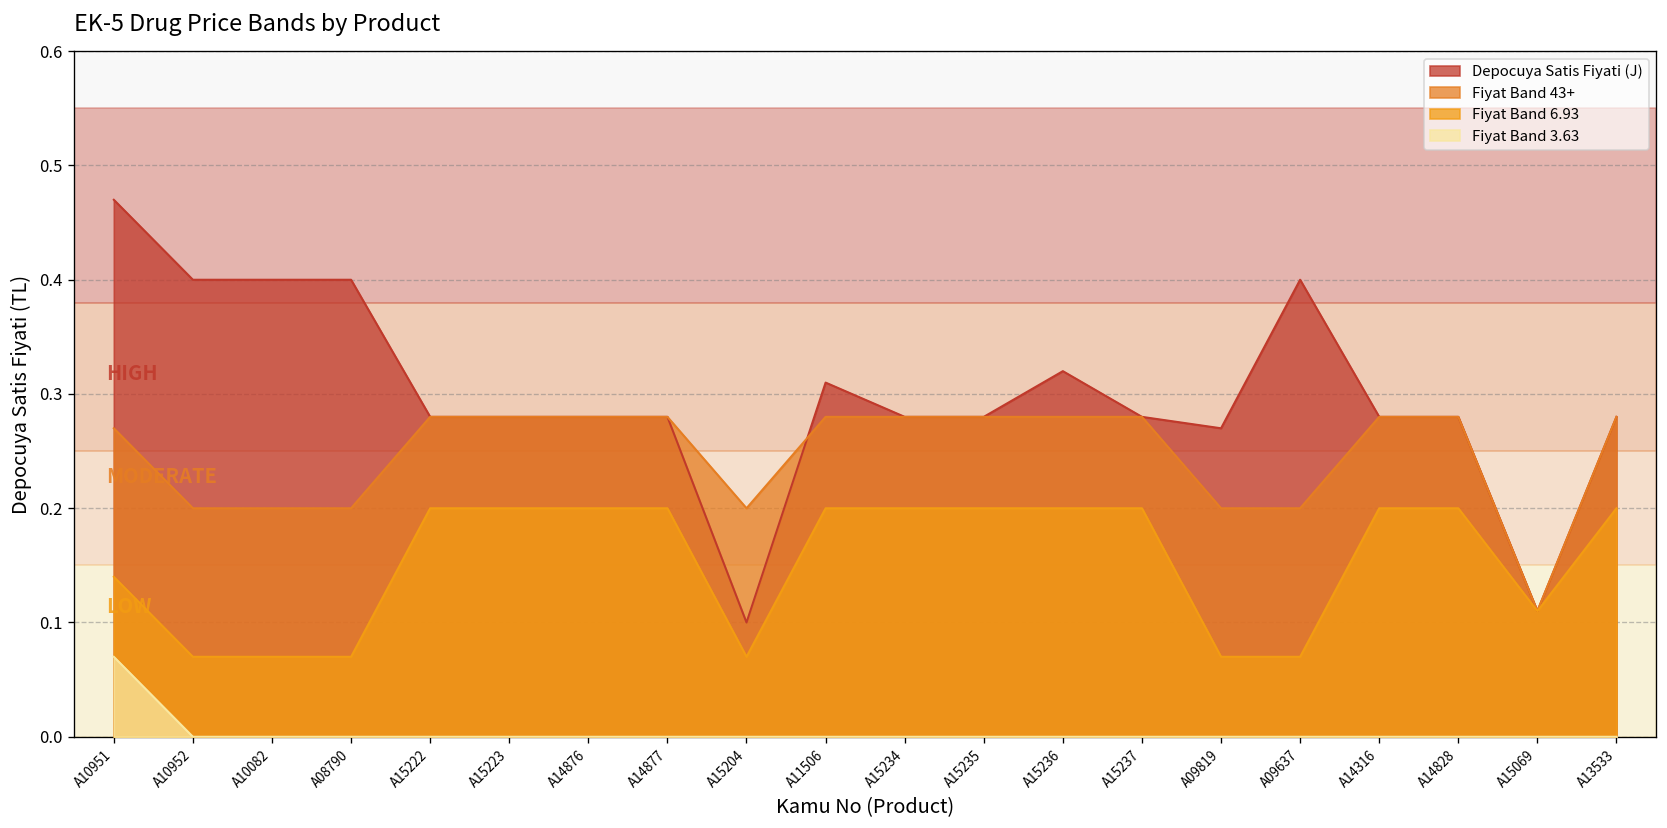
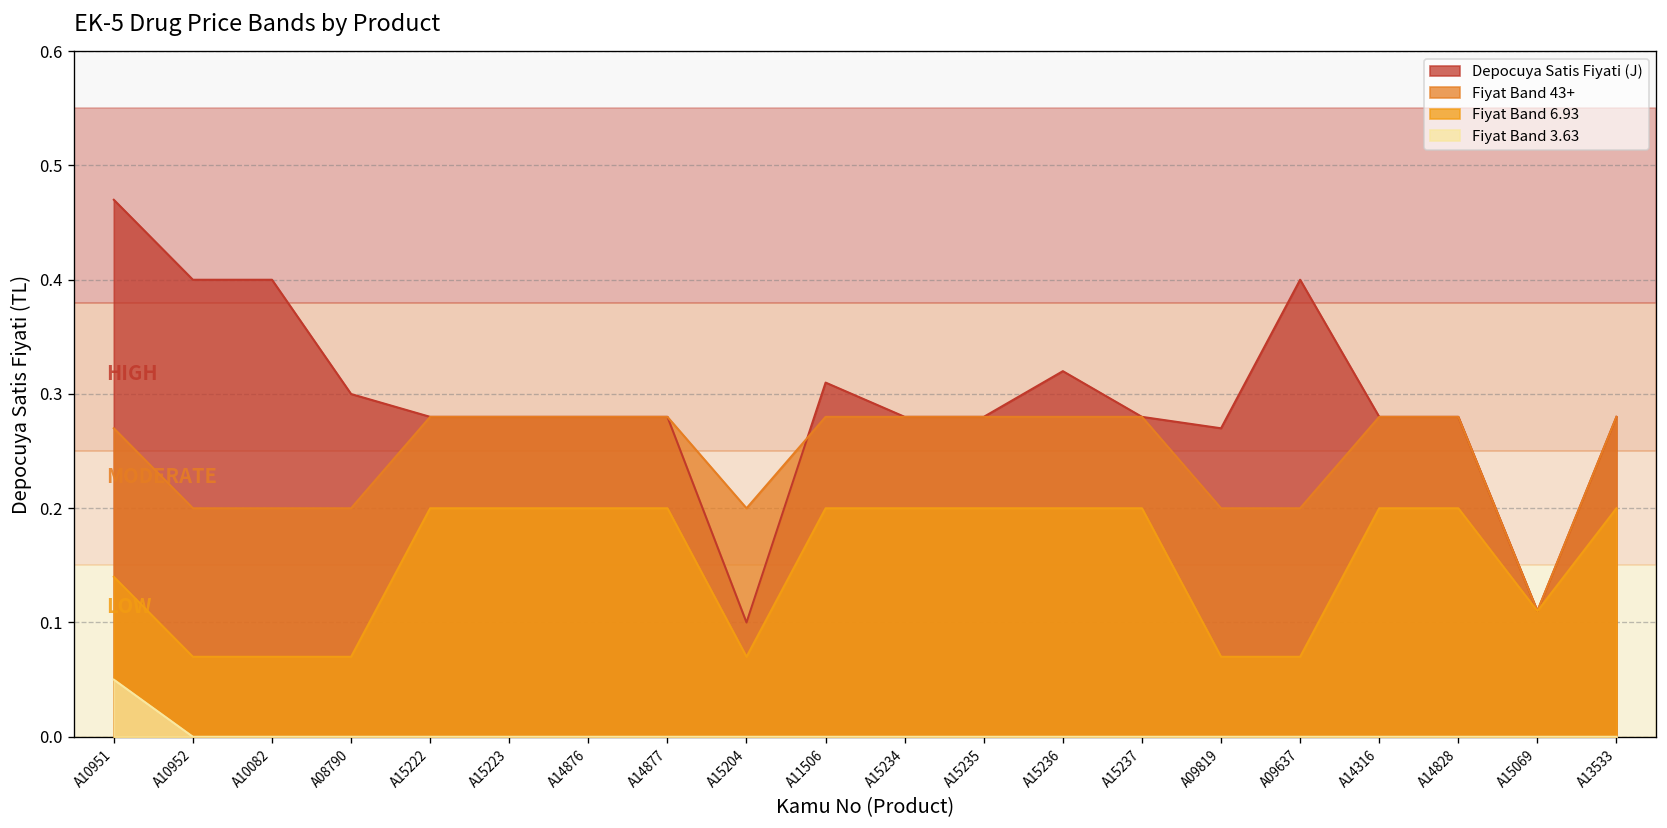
  {
    "Depocuya Satis Fiyati (J)": {
      "A10951": 0.47,
      "A10952": 0.4,
      "A10082": 0.4,
-     "A08790": 0.4,
+     "A08790": 0.3,
      "A15204": 0.1,
      "A11506": 0.31,
      "A15236": 0.32,
      "A09819": 0.27,
      "A09637": 0.4
    },
    "Fiyat Band 3.63": {
-     "A10951": 0.07,
+     "A10951": 0.05,
      "A10952": 0.00,
      "A10082": 0.00,
      "A08790": 0.00,
      "A15222": 0.00,
      "A15223": 0.00,
      "A14876": 0.00,
      "A14877": 0.00,
      "A15204": 0.00,
      "A11506": 0.00,
      "A15234": 0.00,
      "A15235": 0.00,
      "A15236": 0.00,
      "A15237": 0.00,
      "A09819": 0.00,
      "A09637": 0.00,
      "A14316": 0.00,
      "A14828": 0.00,
      "A15069": 0.00,
      "A13533": 0.00
    }
  }
